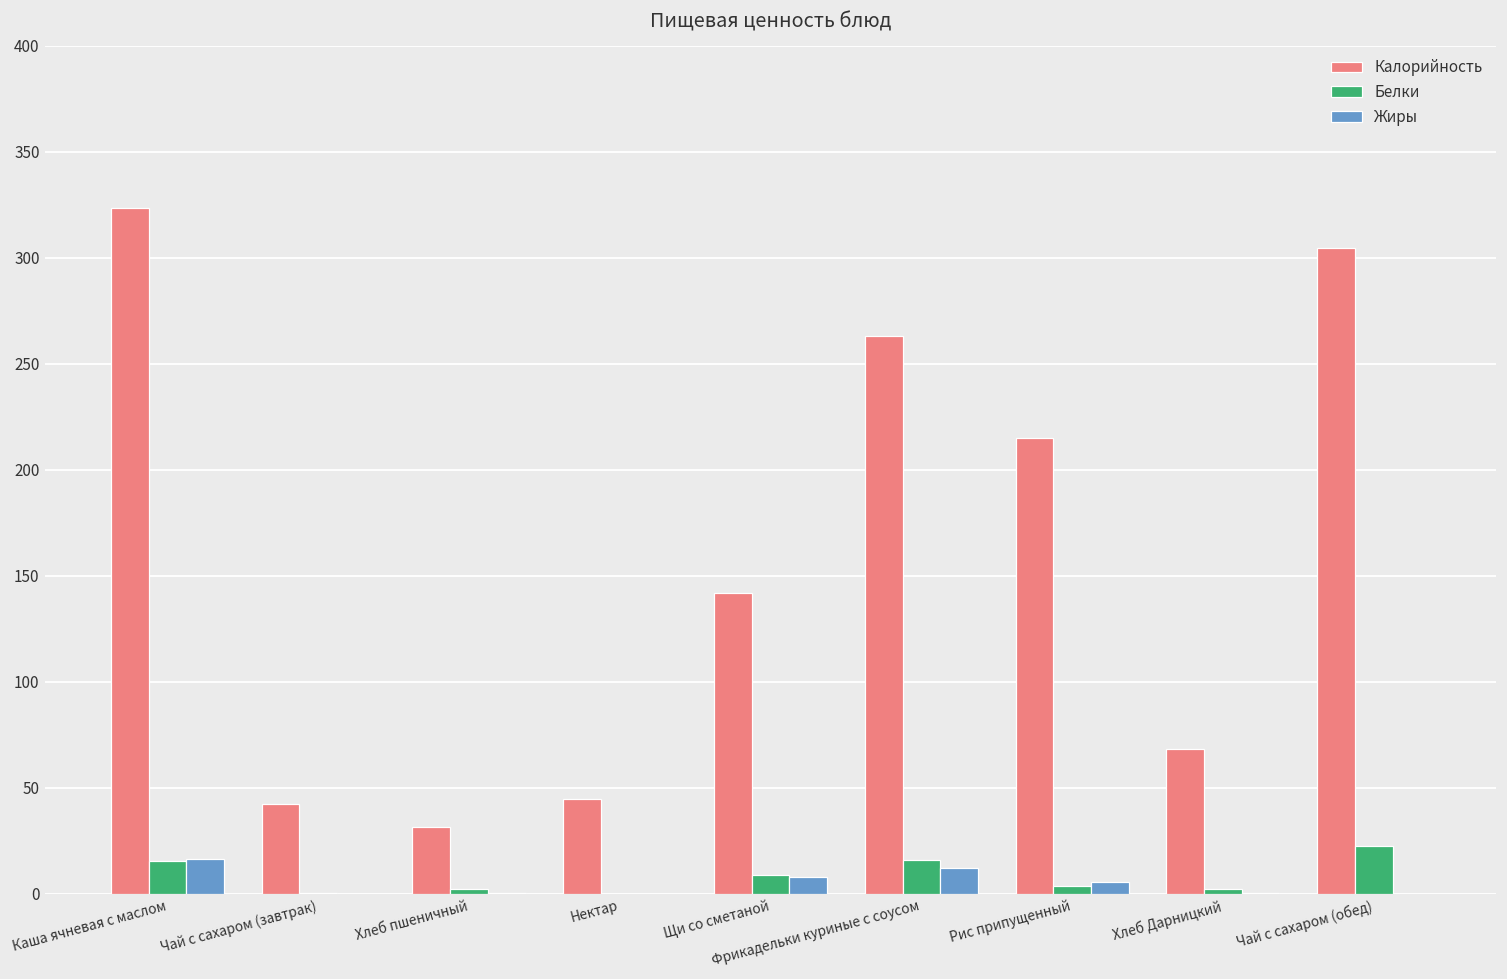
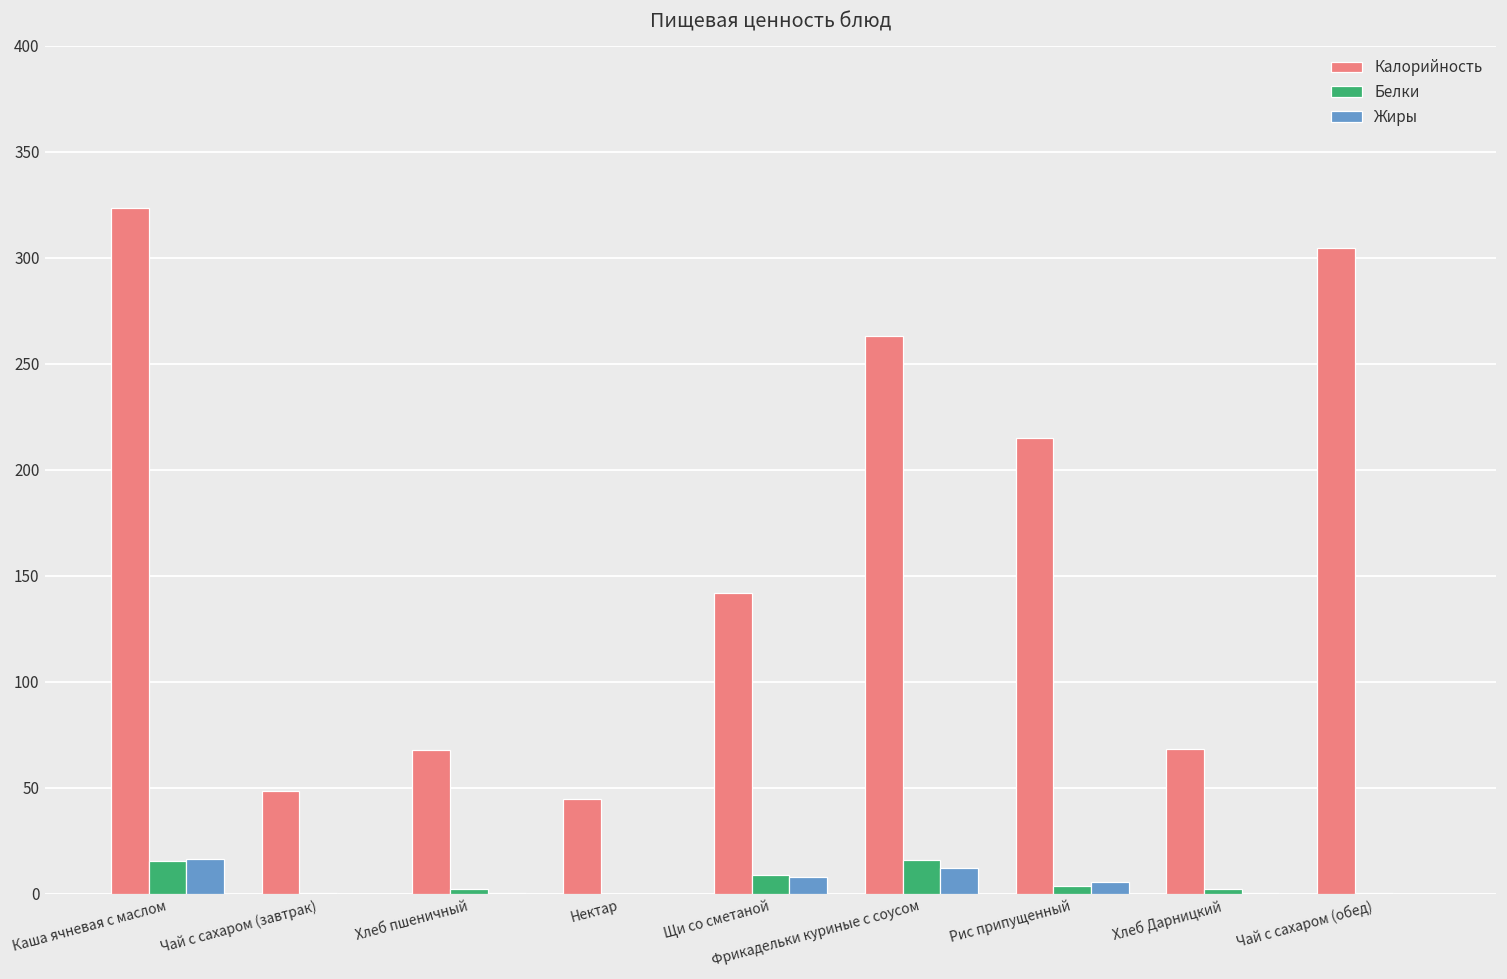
  {
    "Калорийность": {
      "Каша ячневая с маслом": 323,
-     "Чай с сахаром (завтрак)": 42,
-     "Хлеб пшеничный": 31,
+     "Чай с сахаром (завтрак)": 49,
+     "Хлеб пшеничный": 68,
      "Нектар": 45,
      "Щи со сметаной": 142,
      "Фрикадельки куриные с соусом": 263,
      "Рис припущенный": 215,
      "Хлеб Дарницкий": 68,
      "Чай с сахаром (обед)": 304
    },
    "Белки": {
      "Каша ячневая с маслом": 15,
      "Хлеб пшеничный": 2,
      "Нектар": 0,
      "Щи со сметаной": 9,
      "Фрикадельки куриные с соусом": 16,
      "Рис припущенный": 4,
      "Хлеб Дарницкий": 2,
-     "Чай с сахаром (обед)": 23
+     "Чай с сахаром (обед)": 0
    },
    "Жиры": {
      "Каша ячневая с маслом": 16,
      "Чай с сахаром (завтрак)": 0,
      "Нектар": 0,
      "Щи со сметаной": 8,
      "Фрикадельки куриные с соусом": 12,
      "Рис припущенный": 5,
      "Чай с сахаром (обед)": 0
    }
  }
